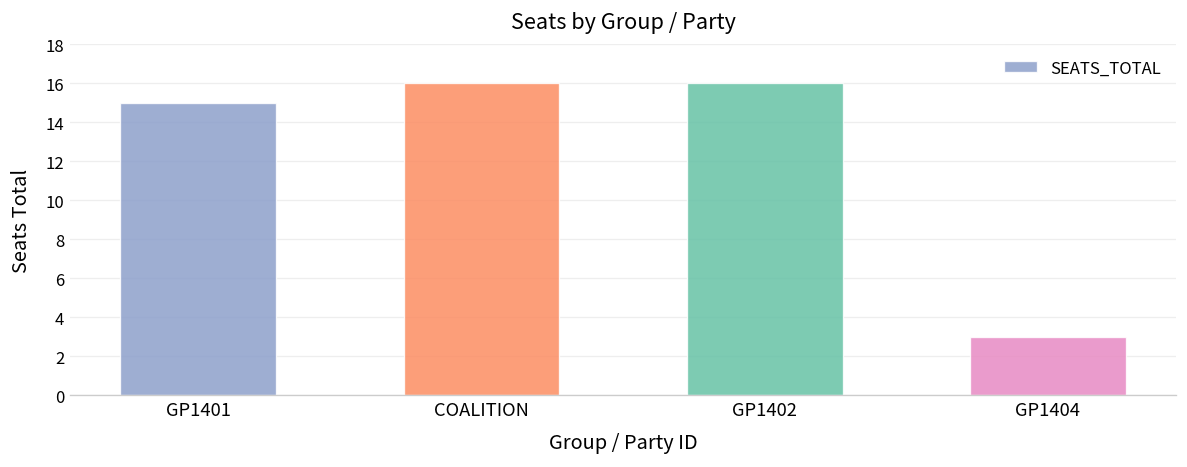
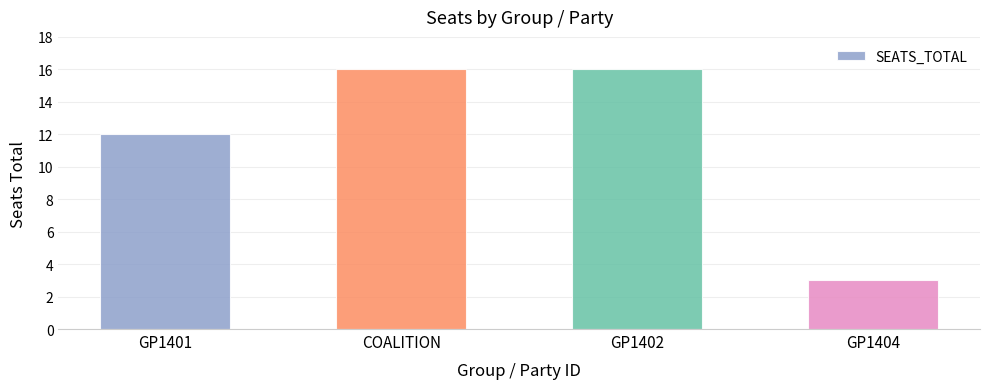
  {
-   "GP1401": 15,
+   "GP1401": 12,
    "COALITION": 16,
    "GP1402": 16,
    "GP1404": 3
  }
